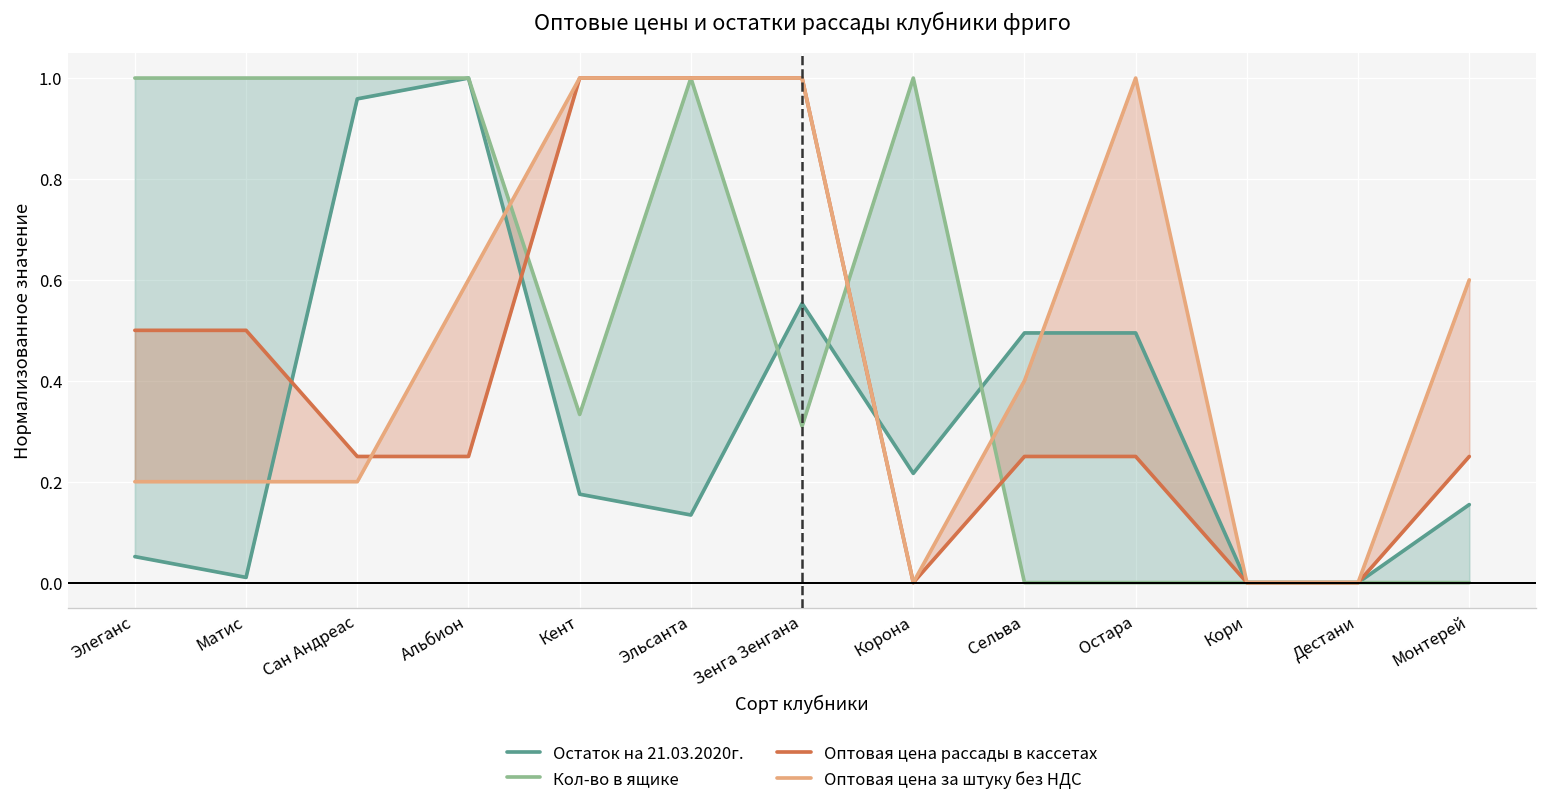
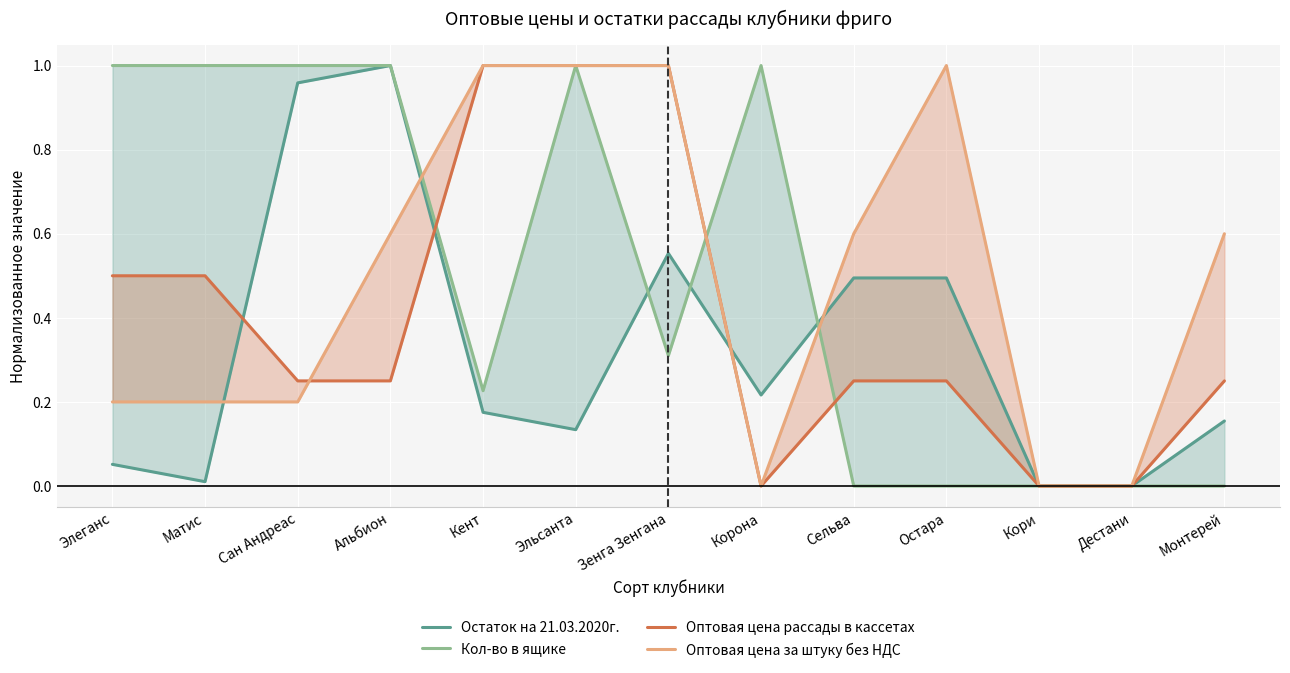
  {
    "Кол-во в ящике": {
-     "Кент": 0.33,
+     "Кент": 0.23,
      "Зенга Зенгана": 0.31,
      "Сельва": 0.00,
      "Остара": 0.00,
      "Монтерей": 0.00
    },
    "Оптовая цена за штуку без НДС": {
      "Элеганс": 0.20,
      "Матис": 0.20,
      "Сан Андреас": 0.20,
-     "Сельва": 0.40
+     "Сельва": 0.60
    }
  }
